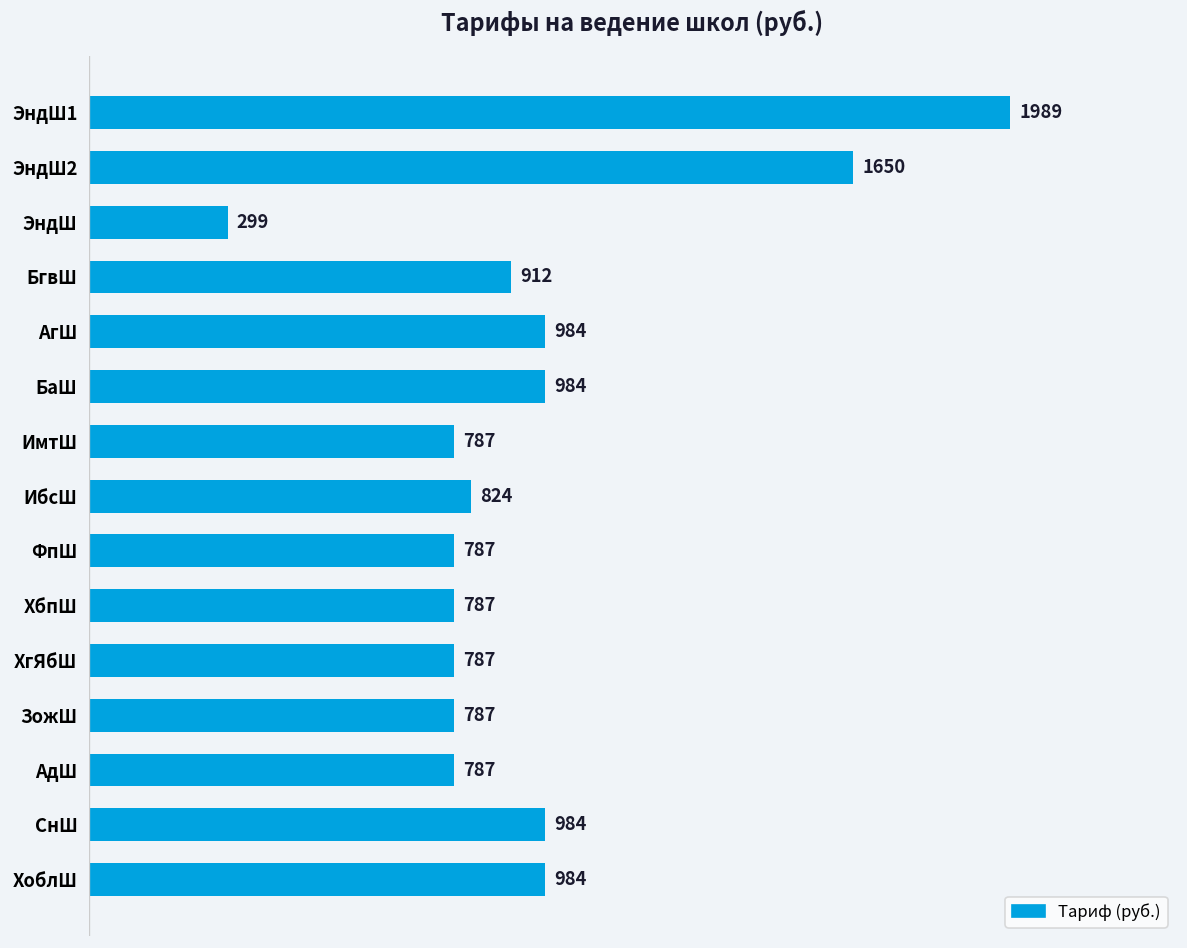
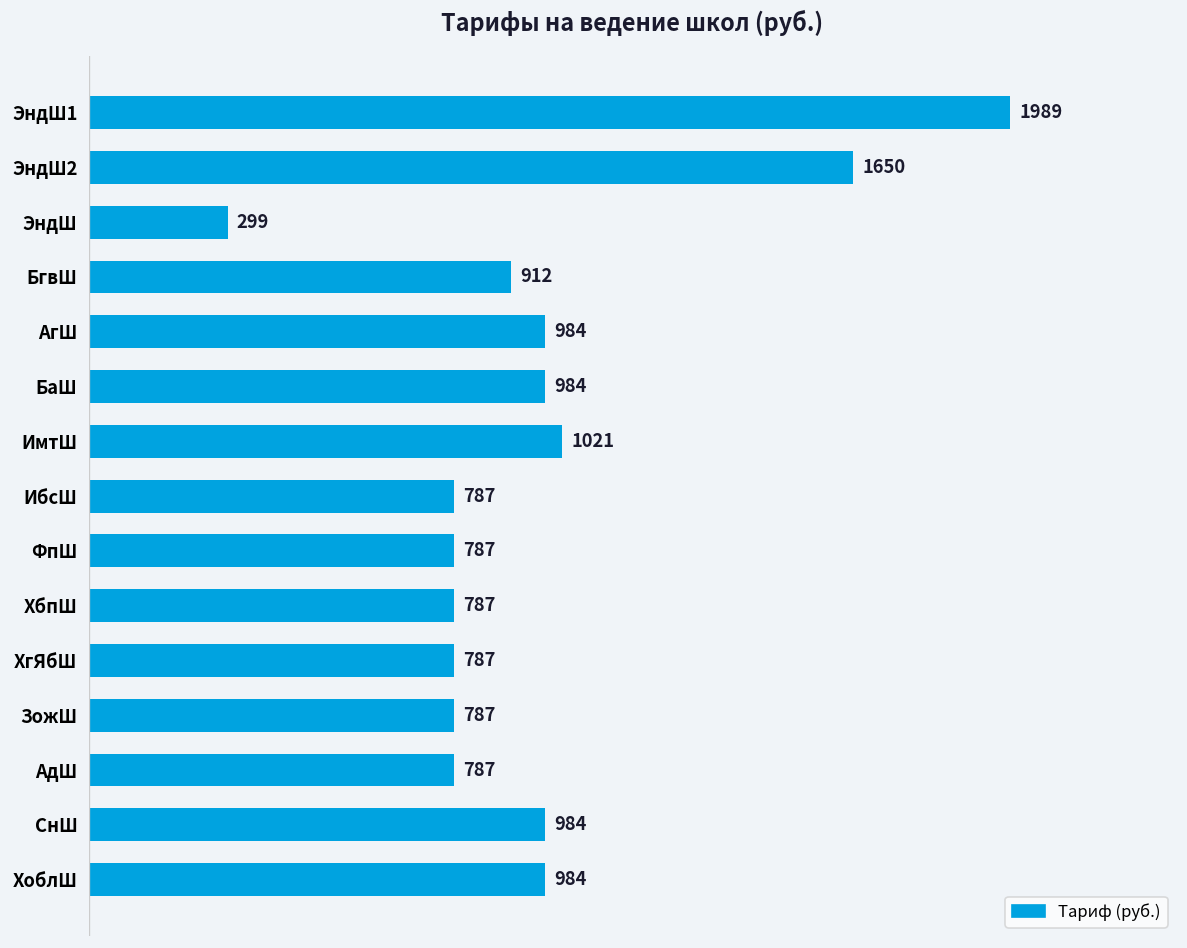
  {
    "ЭндШ1": 1989,
    "ЭндШ2": 1650,
    "ЭндШ": 299,
    "БгвШ": 912,
    "АгШ": 984,
    "БаШ": 984,
-   "ИмтШ": 787,
-   "ИбсШ": 824,
+   "ИмтШ": 1021,
+   "ИбсШ": 787,
    "ФпШ": 787,
    "ХбпШ": 787,
    "ХгЯбШ": 787,
    "ЗожШ": 787,
    "АдШ": 787,
    "СнШ": 984,
    "ХоблШ": 984
  }
